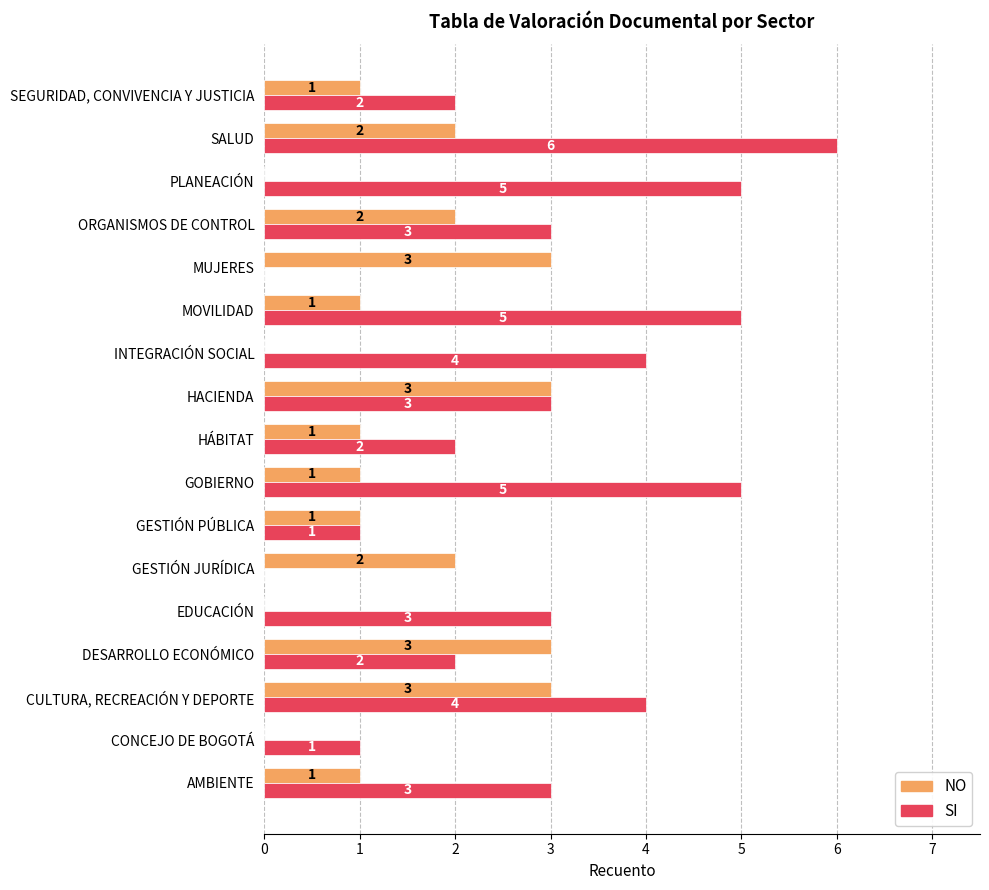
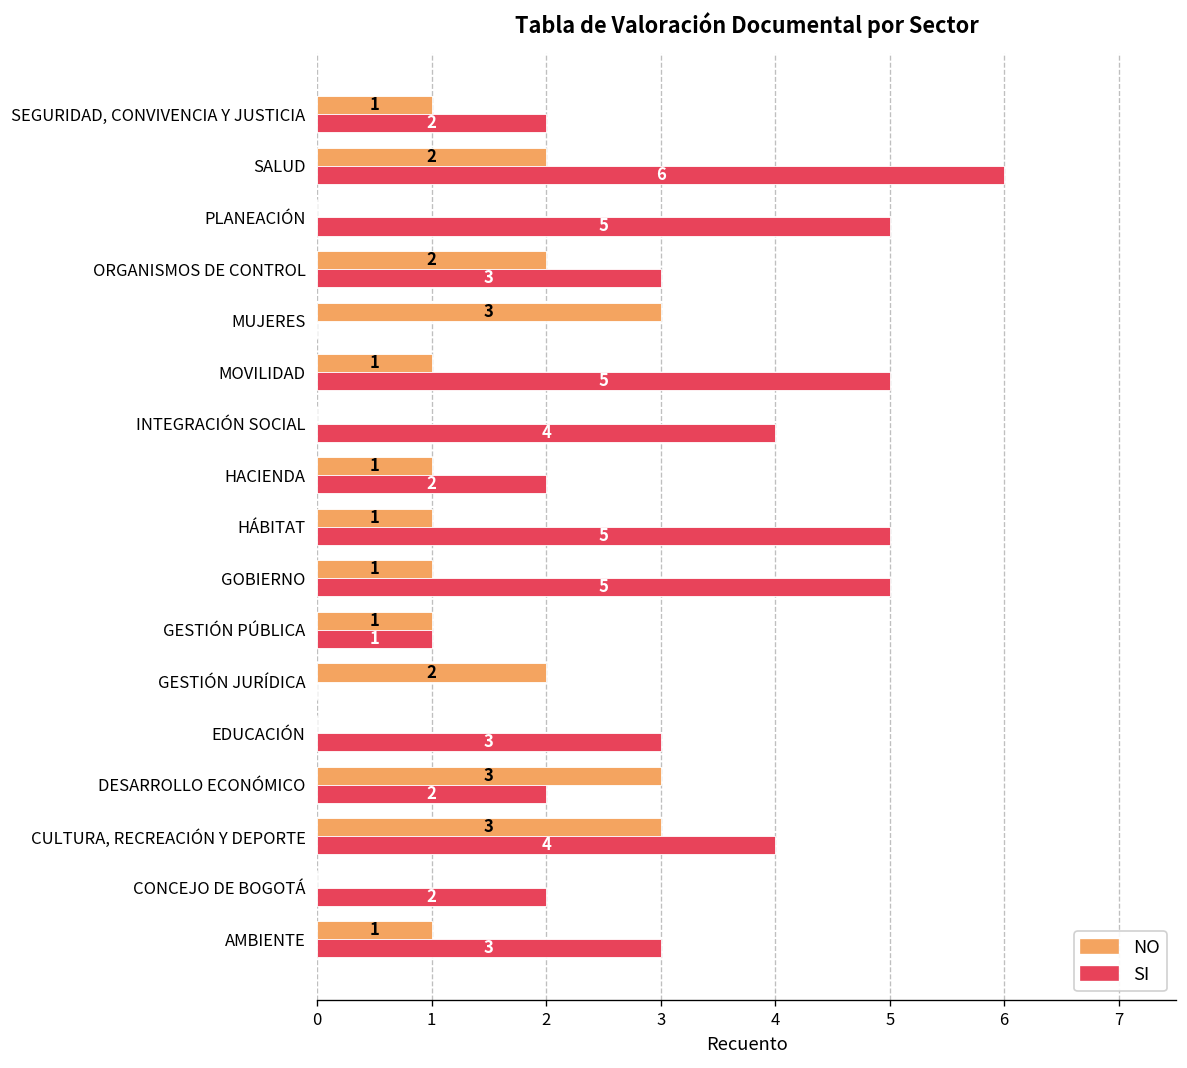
  {
    "NO": {
      "SEGURIDAD, CONVIVENCIA Y JUSTICIA": 1,
      "SALUD": 2,
      "ORGANISMOS DE CONTROL": 2,
      "MUJERES": 3,
      "MOVILIDAD": 1,
-     "HACIENDA": 3,
+     "HACIENDA": 1,
      "HÁBITAT": 1,
      "GOBIERNO": 1,
      "GESTIÓN PÚBLICA": 1,
      "GESTIÓN JURÍDICA": 2,
      "DESARROLLO ECONÓMICO": 3,
      "CULTURA, RECREACIÓN Y DEPORTE": 3,
      "AMBIENTE": 1
    },
    "SI": {
      "SEGURIDAD, CONVIVENCIA Y JUSTICIA": 2,
      "SALUD": 6,
      "PLANEACIÓN": 5,
      "ORGANISMOS DE CONTROL": 3,
      "MOVILIDAD": 5,
      "INTEGRACIÓN SOCIAL": 4,
-     "HACIENDA": 3,
-     "HÁBITAT": 2,
+     "HACIENDA": 2,
+     "HÁBITAT": 5,
      "GOBIERNO": 5,
      "GESTIÓN PÚBLICA": 1,
      "EDUCACIÓN": 3,
      "DESARROLLO ECONÓMICO": 2,
      "CULTURA, RECREACIÓN Y DEPORTE": 4,
-     "CONCEJO DE BOGOTÁ": 1,
+     "CONCEJO DE BOGOTÁ": 2,
      "AMBIENTE": 3
    }
  }
